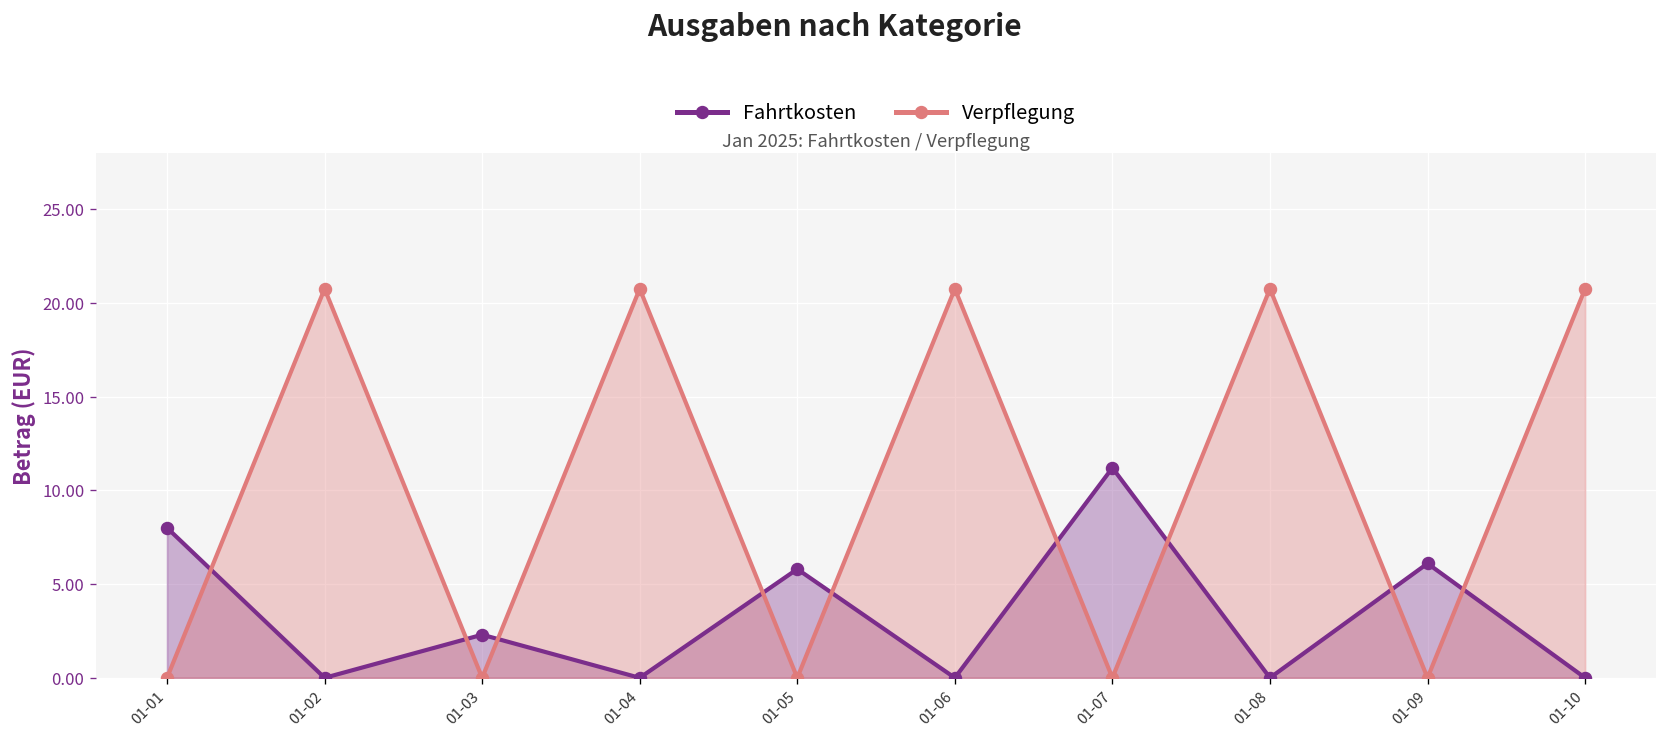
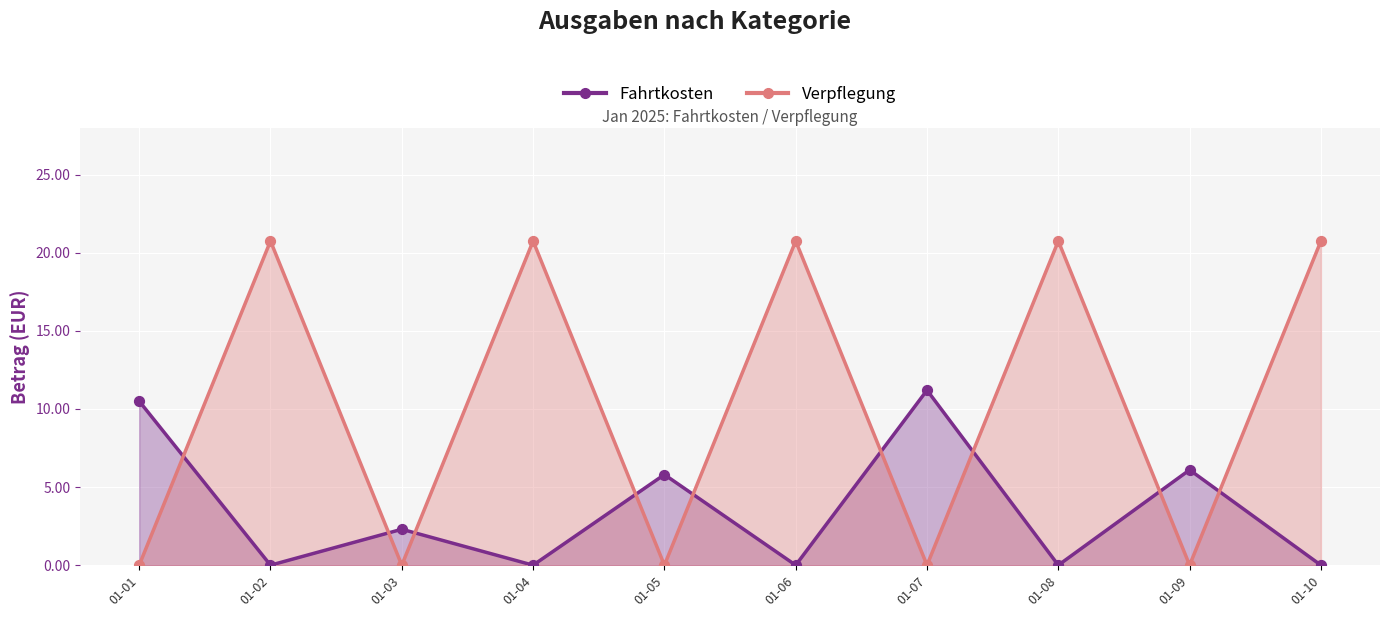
  {
    "Fahrtkosten": {
-     "01-01": 8.0,
+     "01-01": 10.5,
      "01-02": 0.0,
      "01-03": 2.3,
      "01-04": 0.0,
      "01-05": 5.8,
      "01-06": 0.0,
      "01-07": 11.2,
      "01-08": 0.0,
      "01-09": 6.1,
      "01-10": 0.0
    },
    "Verpflegung": {
      "01-01": 0.0,
      "01-02": 20.8,
      "01-03": 0.0,
      "01-04": 20.8,
      "01-05": 0.0,
      "01-06": 20.8,
      "01-07": 0.0,
      "01-08": 20.8,
      "01-09": 0.0,
      "01-10": 20.8
    }
  }
